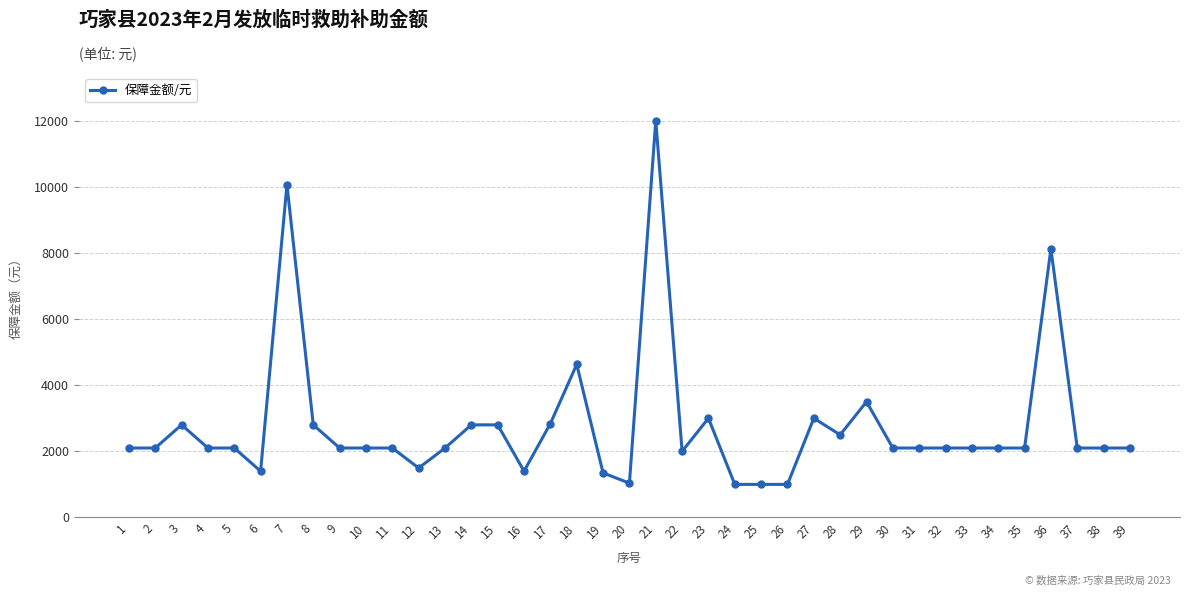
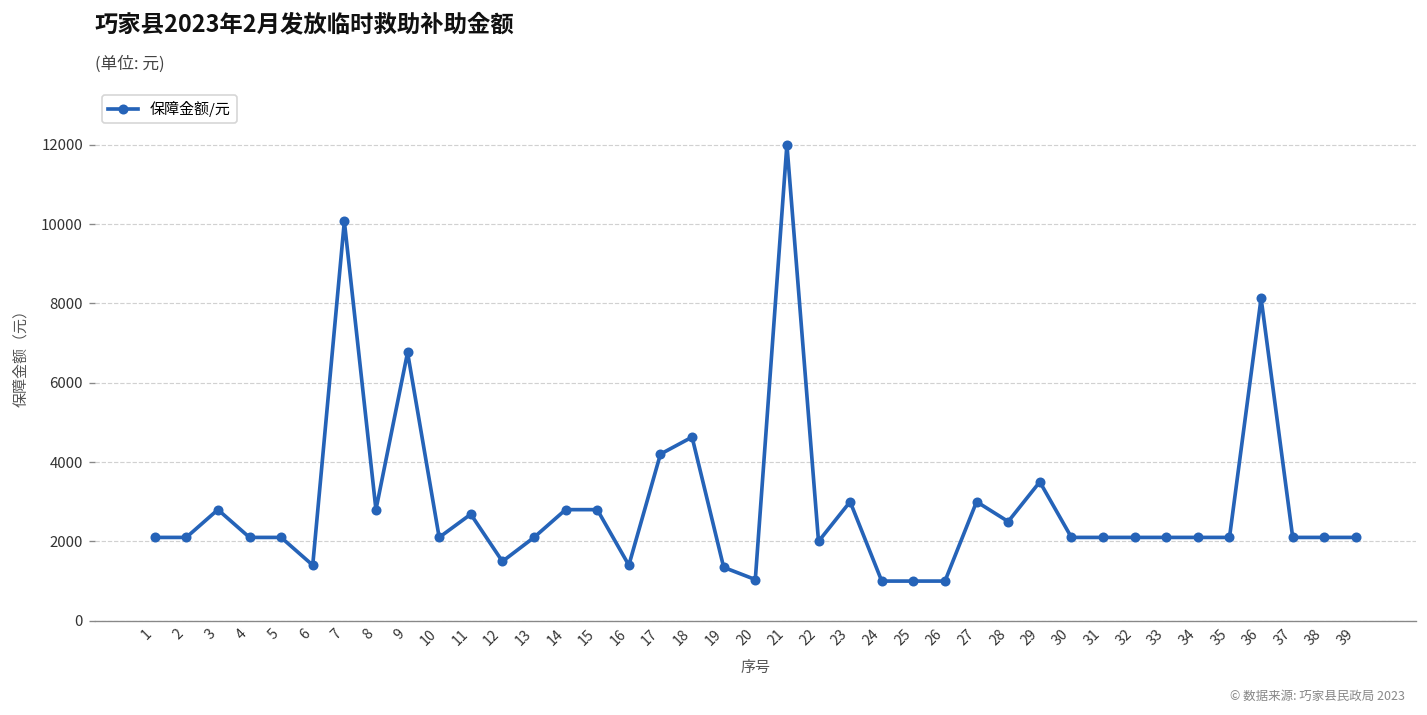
  {
    "1": 2100,
    "2": 2100,
    "3": 2800,
    "4": 2100,
    "5": 2100,
    "6": 1400,
    "7": 10100,
    "8": 2800,
-   "9": 2100,
+   "9": 6800,
    "10": 2100,
-   "11": 2100,
+   "11": 2700,
    "12": 1500,
    "13": 2100,
    "14": 2800,
    "15": 2800,
    "16": 1400,
-   "17": 2800,
+   "17": 4200,
    "18": 4600,
    "19": 1300,
    "20": 1000,
    "21": 12000,
    "22": 2000,
    "23": 3000,
    "24": 1000,
    "25": 1000,
    "26": 1000,
    "27": 3000,
    "28": 2500,
    "29": 3500,
    "30": 2100,
    "31": 2100,
    "32": 2100,
    "33": 2100,
    "34": 2100,
    "35": 2100,
    "36": 8100,
    "37": 2100,
    "38": 2100,
    "39": 2100
  }
